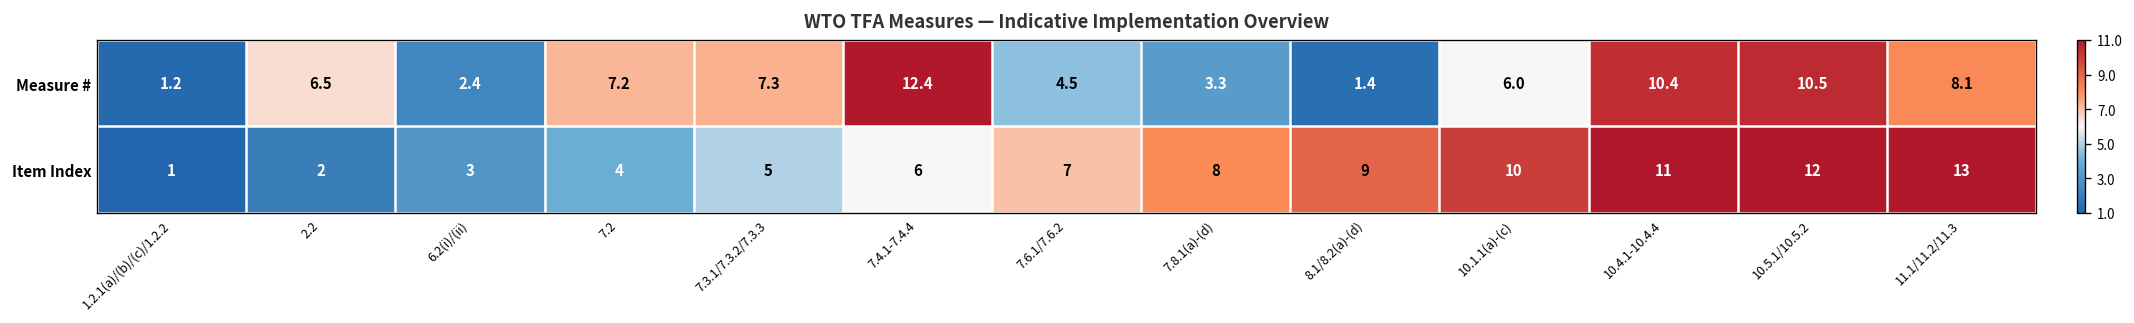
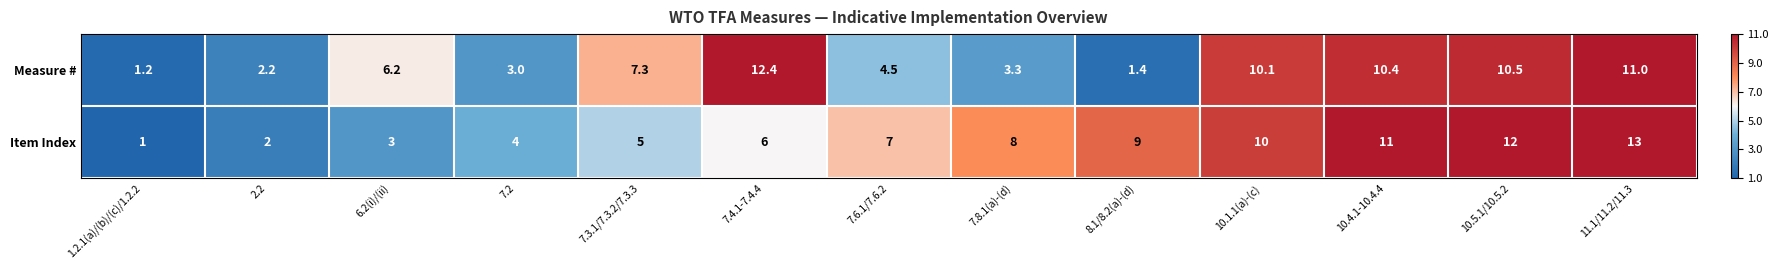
  {
    "Measure #": {
      "1.2.1(a)/(b)/(c)/1.2.2": 1.2,
-     "2.2": 6.5,
-     "6.2(i)/(ii)": 2.4,
-     "7.2": 7.2,
+     "2.2": 2.2,
+     "6.2(i)/(ii)": 6.2,
+     "7.2": 3.0,
      "7.3.1/7.3.2/7.3.3": 7.3,
      "7.4.1-7.4.4": 12.4,
      "7.6.1/7.6.2": 4.5,
      "7.8.1(a)-(d)": 3.3,
      "8.1/8.2(a)-(d)": 1.4,
-     "10.1.1(a)-(c)": 6.0,
+     "10.1.1(a)-(c)": 10.1,
      "10.4.1-10.4.4": 10.4,
      "10.5.1/10.5.2": 10.5,
-     "11.1/11.2/11.3": 8.1
+     "11.1/11.2/11.3": 11.0
    },
    "Item Index": {
      "1.2.1(a)/(b)/(c)/1.2.2": 1,
      "2.2": 2,
      "6.2(i)/(ii)": 3,
      "7.2": 4,
      "7.3.1/7.3.2/7.3.3": 5,
      "7.4.1-7.4.4": 6,
      "7.6.1/7.6.2": 7,
      "7.8.1(a)-(d)": 8,
      "8.1/8.2(a)-(d)": 9,
      "10.1.1(a)-(c)": 10,
      "10.4.1-10.4.4": 11,
      "10.5.1/10.5.2": 12,
      "11.1/11.2/11.3": 13
    }
  }
